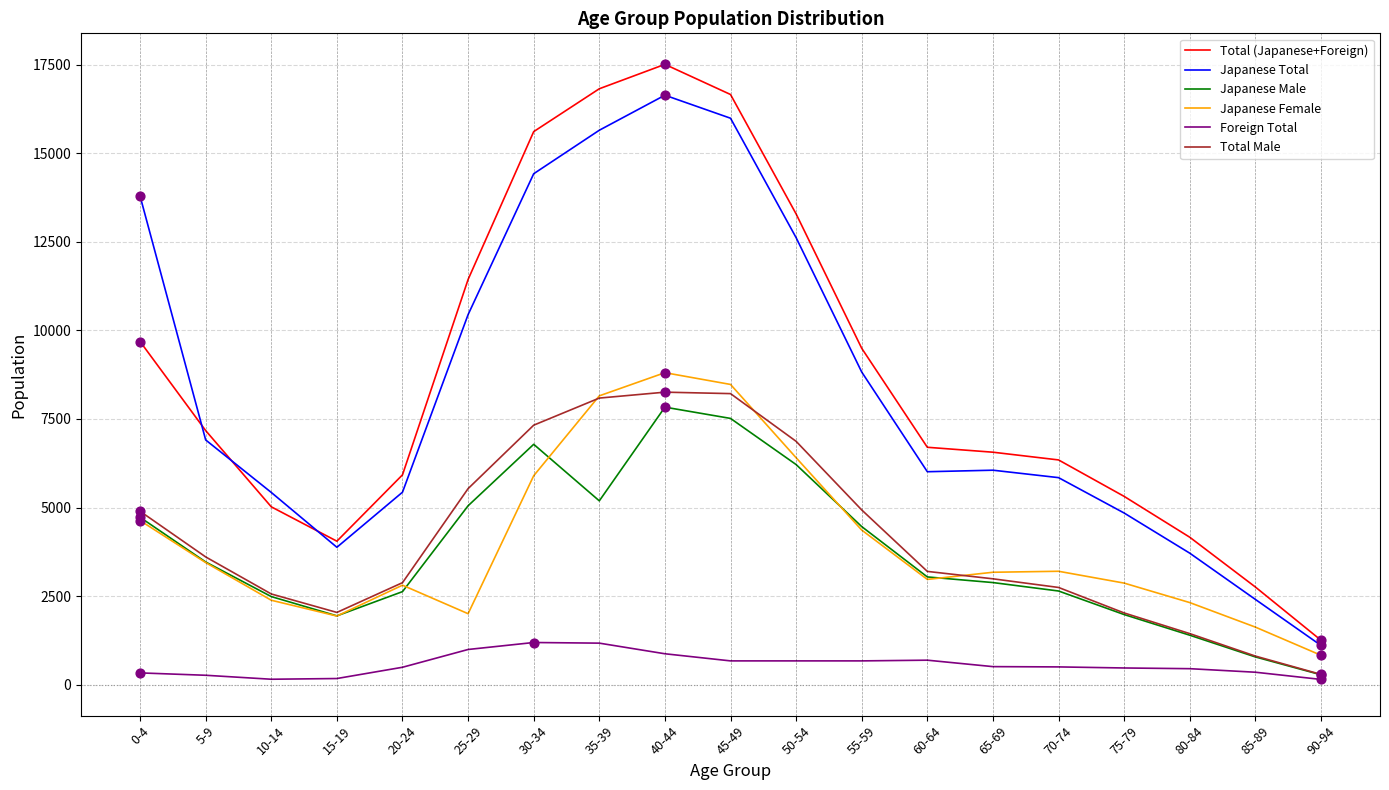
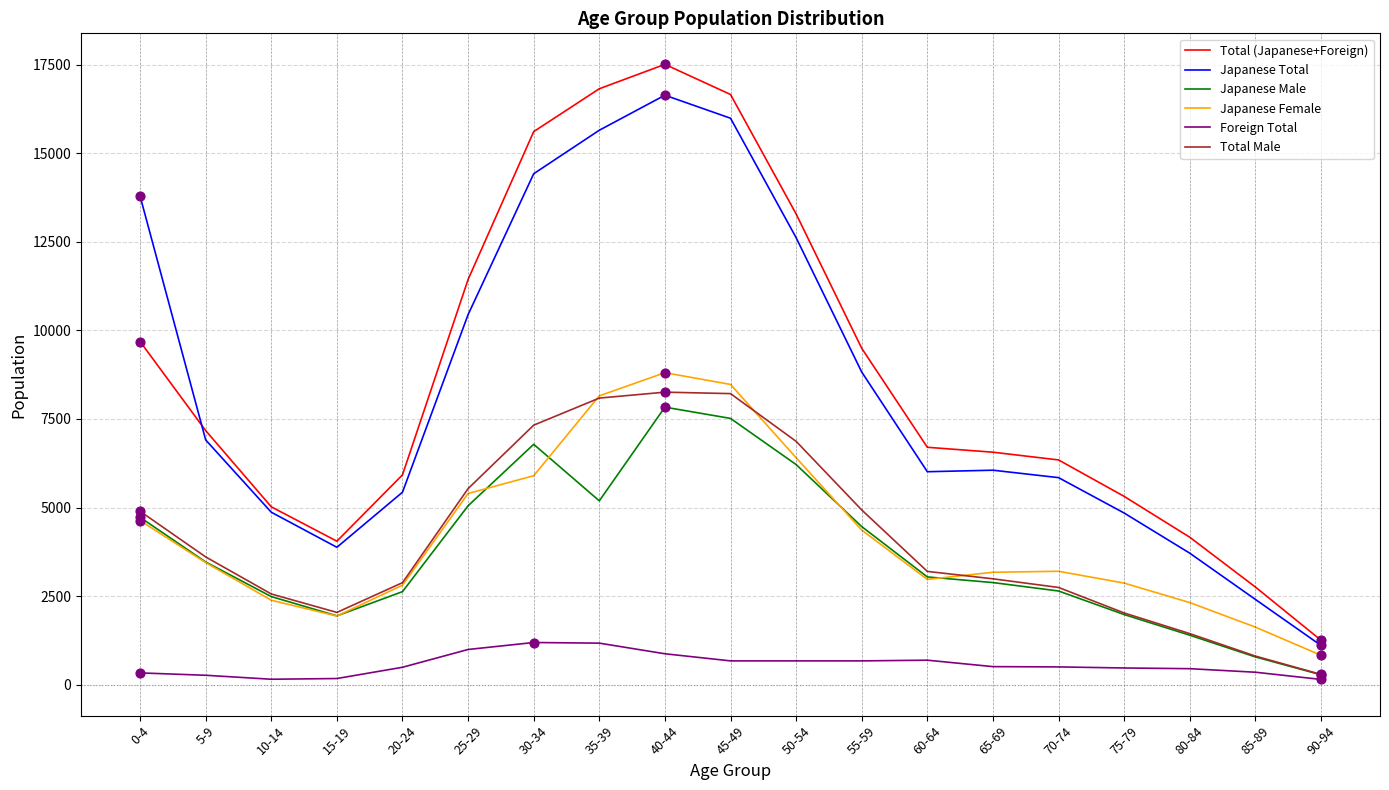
  {
    "Total (Japanese+Foreign)": {
      "5-9": 7200,
      "10-14": 5000,
      "15-19": 4000,
      "20-24": 5900,
      "25-29": 11400,
      "30-34": 15600,
      "35-39": 16800,
      "45-49": 16700,
      "50-54": 13300,
      "55-59": 9500,
      "60-64": 6700,
      "65-69": 6600,
      "70-74": 6300,
      "75-79": 5300,
      "80-84": 4200,
      "85-89": 2800
    },
    "Japanese Total": {
      "5-9": 6900,
-     "10-14": 5400,
+     "10-14": 4900,
      "15-19": 3900,
      "20-24": 5400,
      "25-29": 10400,
      "30-34": 14400,
      "35-39": 15700,
      "45-49": 16000,
      "50-54": 12600,
      "55-59": 8800,
      "60-64": 6000,
      "65-69": 6100,
      "70-74": 5800,
      "75-79": 4800,
      "80-84": 3700,
      "85-89": 2400
    },
    "Japanese Male": {
      "10-14": 2500,
      "20-24": 2600,
      "25-29": 5000,
      "30-34": 6800,
      "35-39": 5200,
      "45-49": 7500,
      "50-54": 6200,
      "55-59": 4500,
      "65-69": 2900,
      "70-74": 2600
    },
    "Japanese Female": {
      "10-14": 2400,
-     "25-29": 2000,
+     "25-29": 5400,
      "30-34": 5900,
      "45-49": 8500,
      "50-54": 6400,
      "55-59": 4400,
      "65-69": 3200,
      "70-74": 3200,
      "75-79": 2900,
      "80-84": 2300,
      "85-89": 1600
    },
    "Total Male": {
      "5-9": 3600,
      "10-14": 2600,
      "15-19": 2000,
      "25-29": 5500,
      "30-34": 7300,
      "45-49": 8200,
      "50-54": 6900,
      "55-59": 4900,
      "60-64": 3200,
      "65-69": 3000,
      "70-74": 2700
    }
  }
